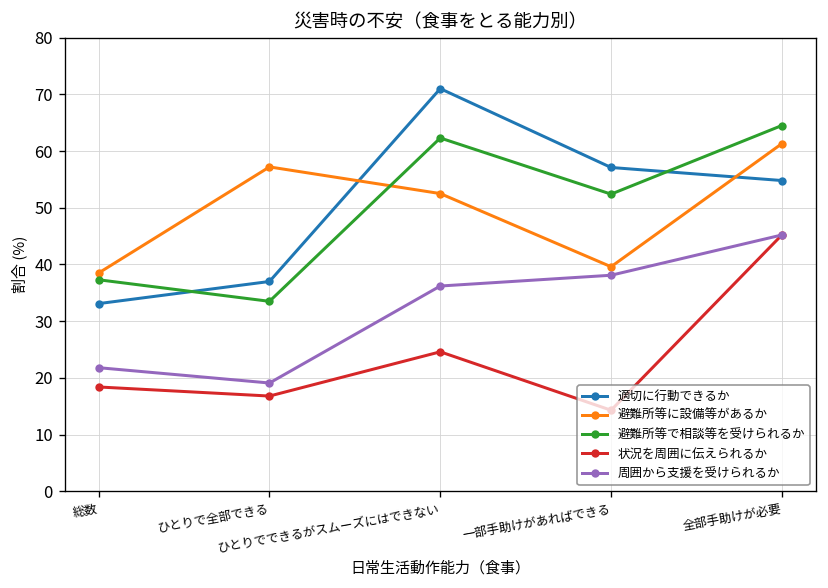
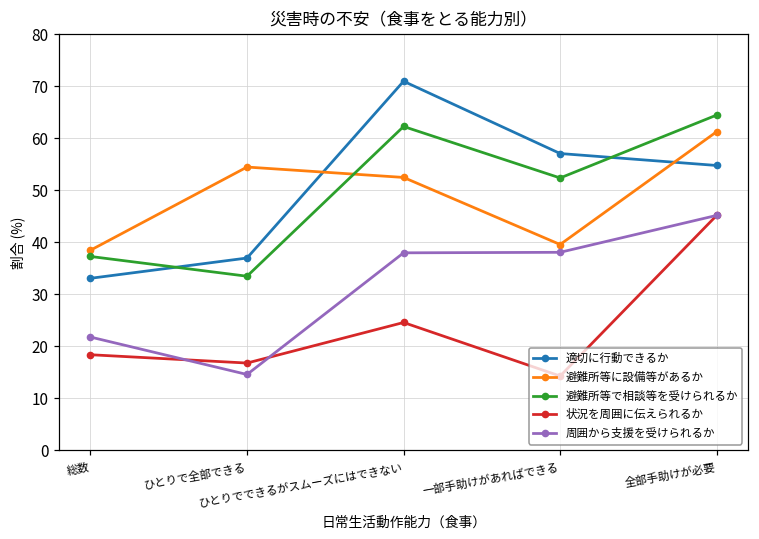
  {
    "適切に行動できるか": {
      "総数": 33,
      "ひとりで全部できる": 37,
      "ひとりでできるがスムーズにはできない": 71,
      "一部手助けがあればできる": 57,
      "全部手助けが必要": 55
    },
    "避難所等に設備等があるか": {
      "総数": 39,
-     "ひとりで全部できる": 57,
+     "ひとりで全部できる": 55,
      "ひとりでできるがスムーズにはできない": 53,
      "一部手助けがあればできる": 40,
      "全部手助けが必要": 61
    },
    "避難所等で相談等を受けられるか": {
      "総数": 37,
      "ひとりで全部できる": 34,
      "ひとりでできるがスムーズにはできない": 62,
      "一部手助けがあればできる": 52,
      "全部手助けが必要": 65
    },
    "状況を周囲に伝えられるか": {
      "総数": 18,
      "ひとりで全部できる": 17,
      "ひとりでできるがスムーズにはできない": 25
    },
    "周囲から支援を受けられるか": {
      "総数": 22,
-     "ひとりで全部できる": 19,
-     "ひとりでできるがスムーズにはできない": 36,
+     "ひとりで全部できる": 15,
+     "ひとりでできるがスムーズにはできない": 38,
      "一部手助けがあればできる": 38
    }
  }
